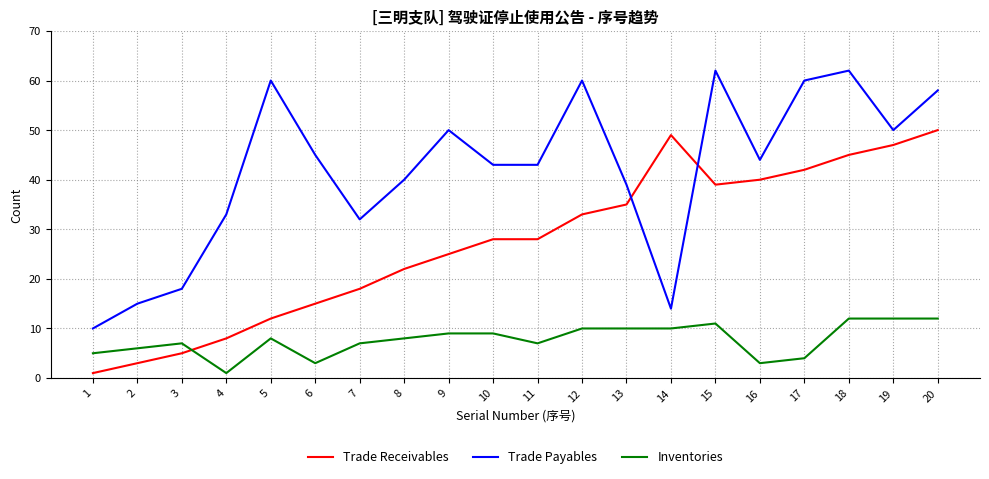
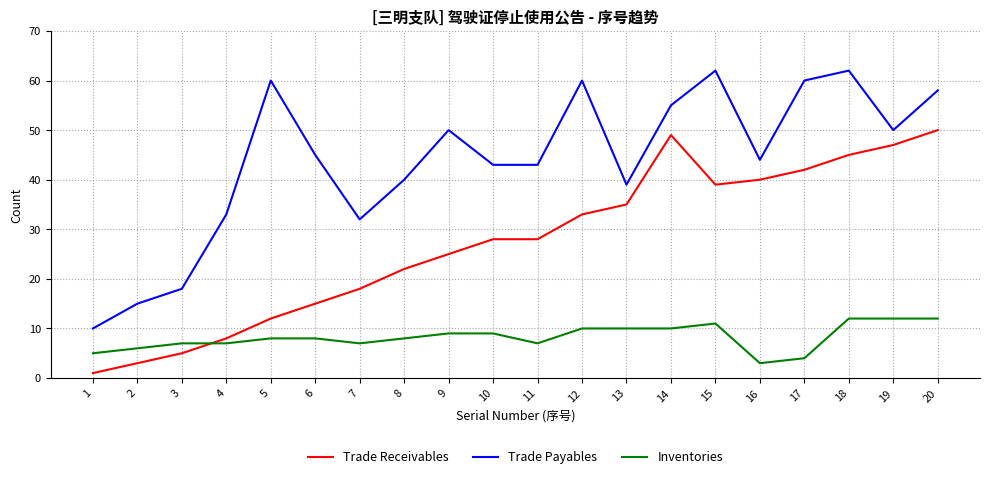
  {
    "Trade Receivables": {
      "1": 1,
      "2": 3,
      "3": 5,
      "4": 8,
      "5": 12,
      "6": 15,
      "7": 18,
      "8": 22,
      "9": 25,
      "10": 28,
      "11": 28,
      "12": 33,
      "13": 35,
      "14": 49,
      "15": 39,
      "16": 40,
      "17": 42,
      "18": 45,
      "19": 47,
      "20": 50
    },
    "Trade Payables": {
      "1": 10,
      "2": 15,
      "3": 18,
      "4": 33,
      "5": 60,
      "6": 45,
      "7": 32,
      "8": 40,
      "9": 50,
      "10": 43,
      "11": 43,
      "12": 60,
      "13": 39,
-     "14": 14,
+     "14": 55,
      "15": 62,
      "16": 44,
      "17": 60,
      "18": 62,
      "19": 50,
      "20": 58
    },
    "Inventories": {
      "1": 5,
      "2": 6,
      "3": 7,
-     "4": 1,
+     "4": 7,
      "5": 8,
-     "6": 3,
+     "6": 8,
      "7": 7,
      "8": 8,
      "9": 9,
      "10": 9,
      "11": 7,
      "12": 10,
      "13": 10,
      "14": 10,
      "15": 11,
      "16": 3,
      "17": 4,
      "18": 12,
      "19": 12,
      "20": 12
    }
  }
